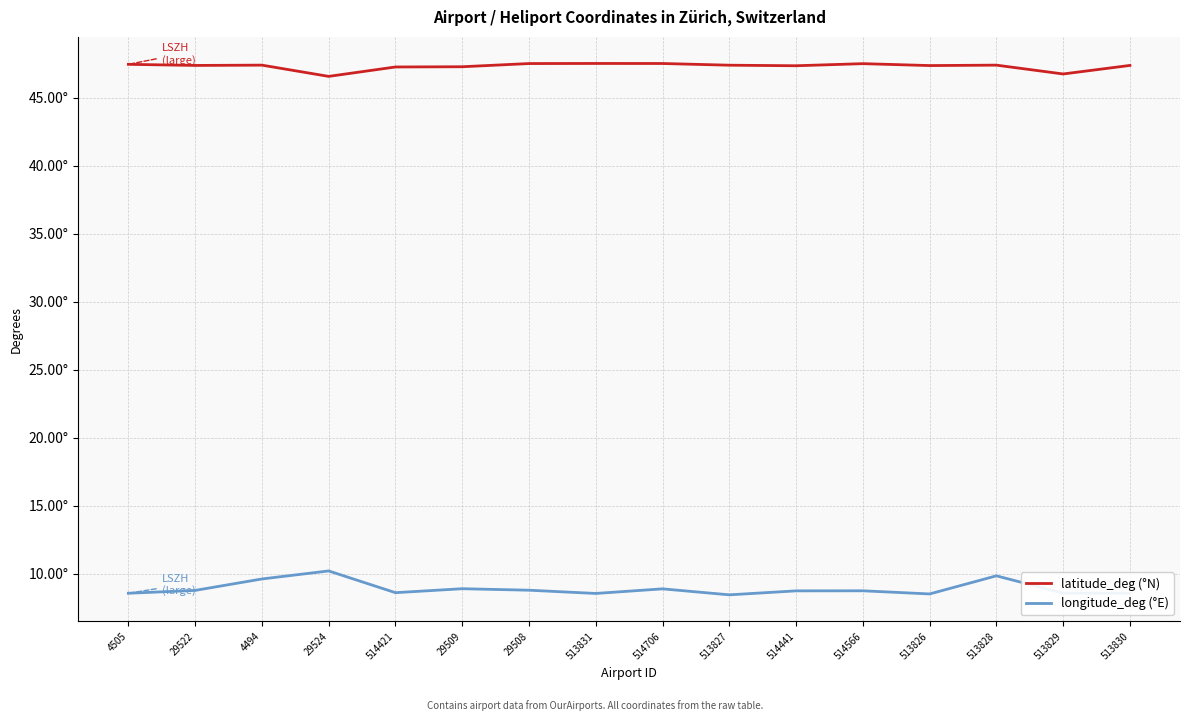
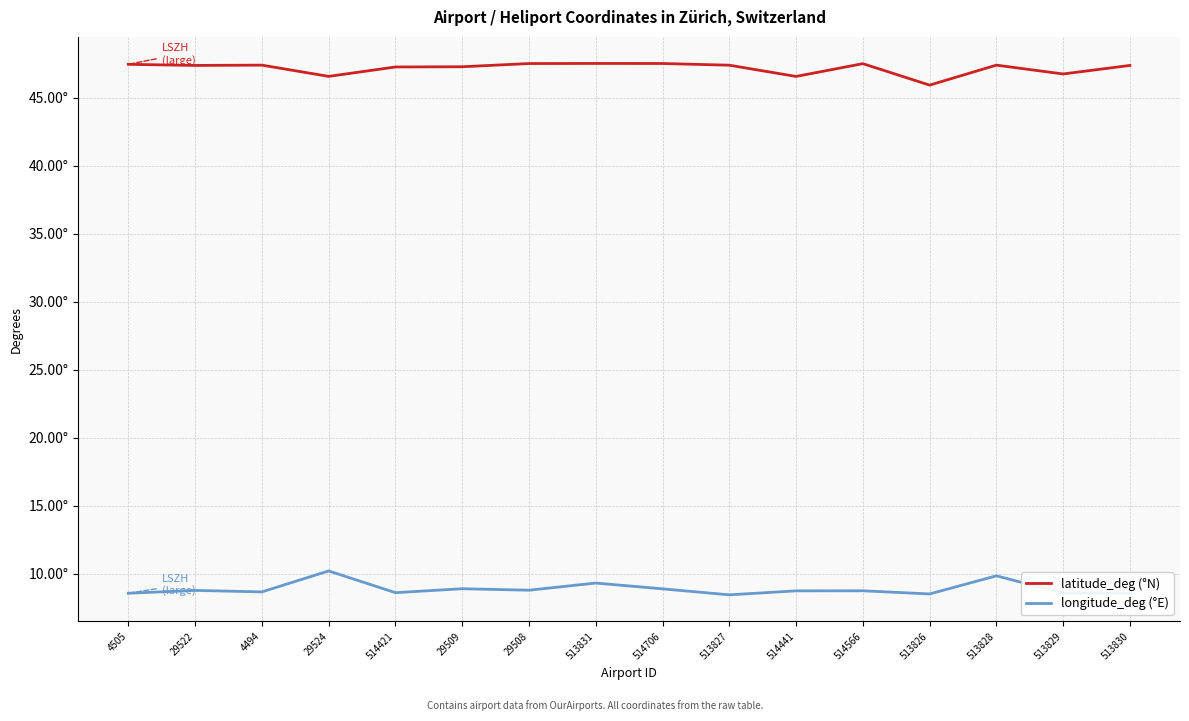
  {
    "latitude_deg (°N)": {
      "4505": "47.5°",
      "29522": "47.4°",
      "4494": "47.4°",
      "29524": "46.6°",
      "514421": "47.3°",
      "29509": "47.3°",
      "29508": "47.5°",
      "513831": "47.5°",
      "514706": "47.5°",
      "513827": "47.4°",
-     "514441": "47.4°",
+     "514441": "46.6°",
      "514566": "47.5°",
-     "513826": "47.4°",
+     "513826": "45.9°",
      "513828": "47.4°",
      "513829": "46.7°",
      "513830": "47.4°"
    },
    "longitude_deg (°E)": {
      "4505": "8.5°",
      "29522": "8.8°",
-     "4494": "9.6°",
+     "4494": "8.6°",
      "29524": "10.2°",
      "514421": "8.6°",
      "29509": "8.9°",
      "29508": "8.8°",
-     "513831": "8.5°",
+     "513831": "9.3°",
      "514706": "8.9°",
      "513827": "8.4°",
      "514441": "8.7°",
      "514566": "8.7°",
      "513826": "8.5°",
      "513828": "9.8°"
    }
  }
